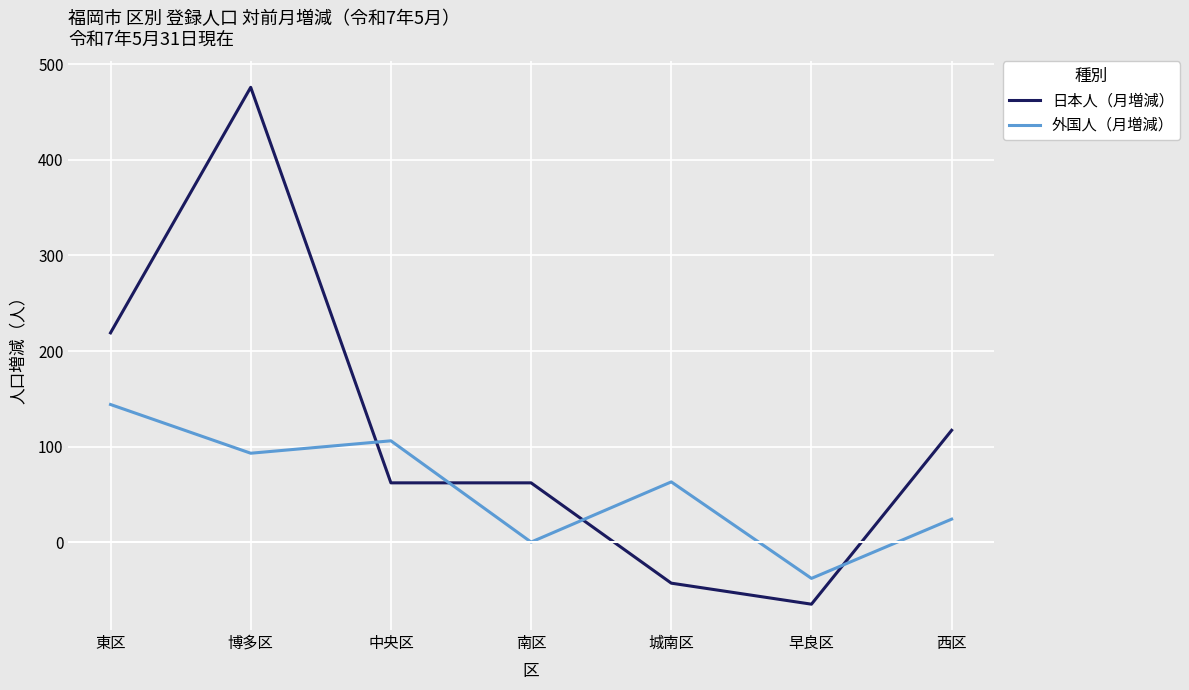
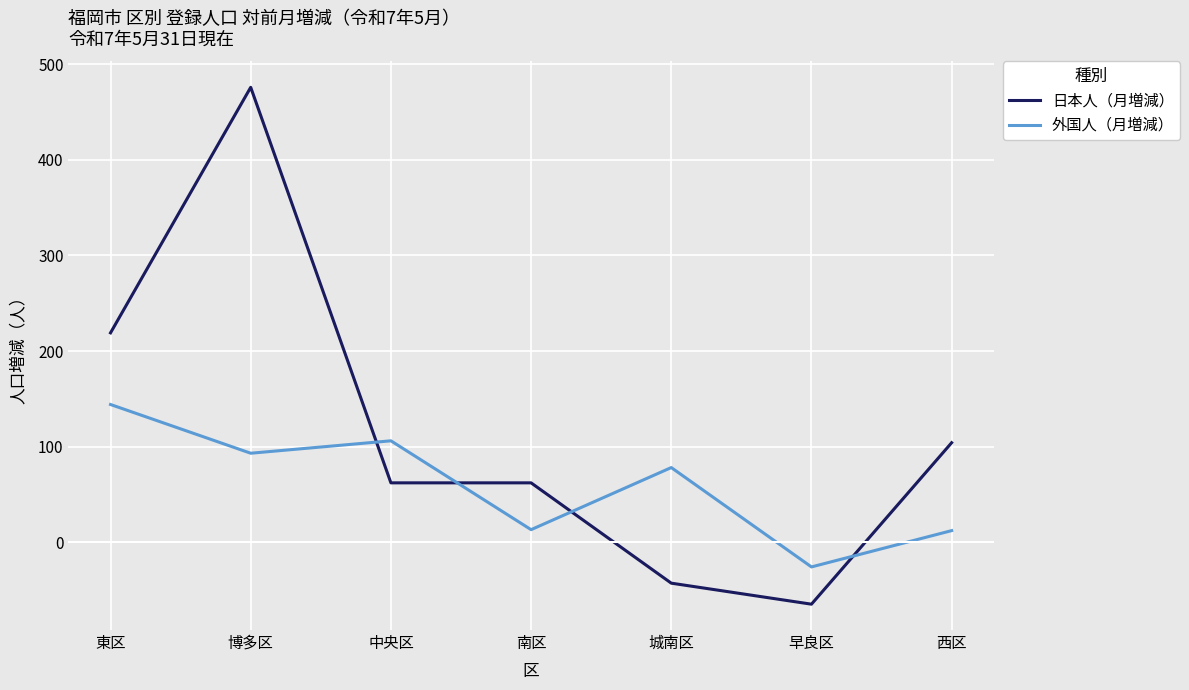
  {
    "日本人（月増減）": {
      "東区": 220,
      "博多区": 480,
      "中央区": 60,
      "南区": 60,
      "城南区": -40,
      "早良区": -70,
-     "西区": 120
+     "西区": 100
    },
    "外国人（月増減）": {
      "東区": 140,
      "博多区": 90,
      "中央区": 110,
-     "南区": 0,
-     "城南区": 60,
-     "早良区": -40,
-     "西区": 20
+     "南区": 10,
+     "城南区": 80,
+     "早良区": -30,
+     "西区": 10
    }
  }
